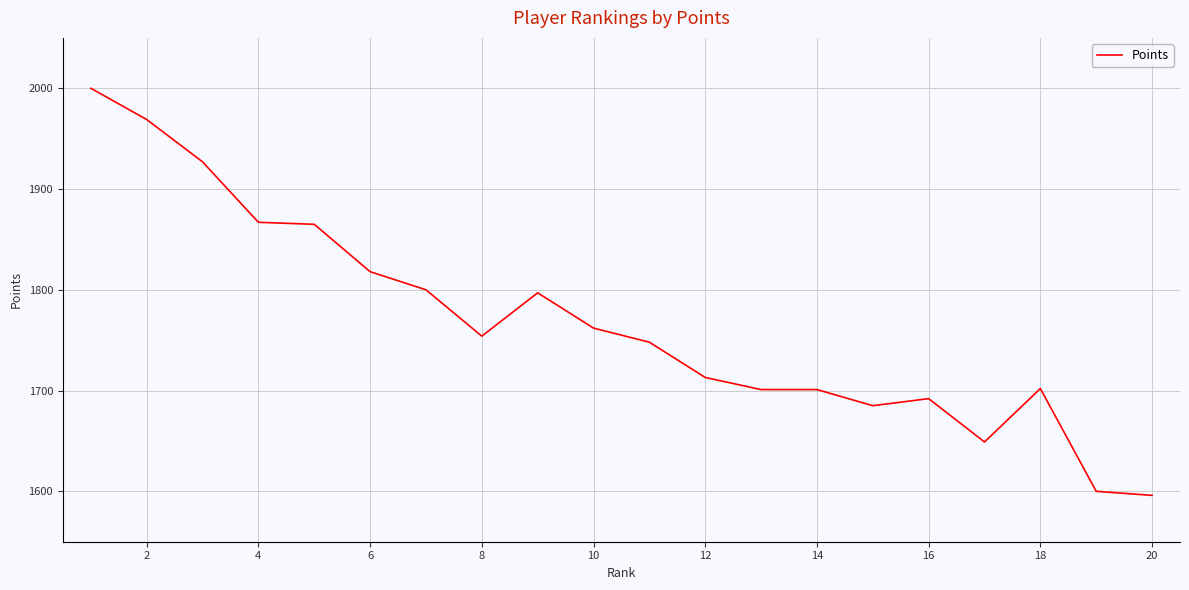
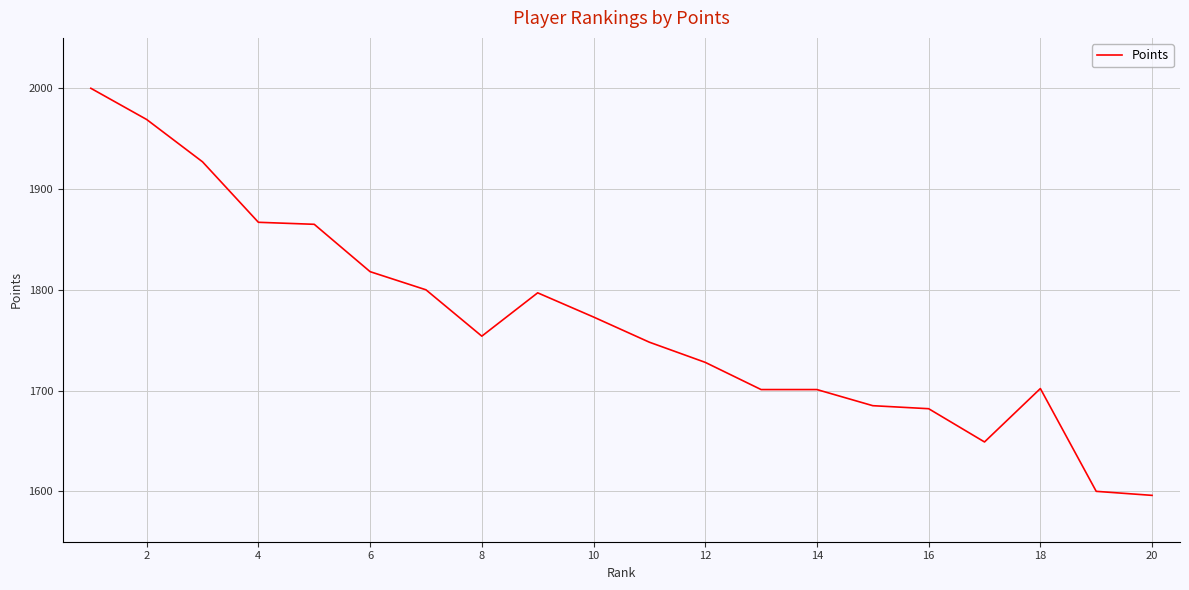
  {
    "2": 1969,
    "4": 1867,
    "6": 1818,
    "8": 1754,
-   "10": 1762,
-   "12": 1713,
+   "10": 1773,
+   "12": 1728,
    "14": 1701,
-   "16": 1692,
+   "16": 1682,
    "18": 1702,
    "20": 1596
  }
